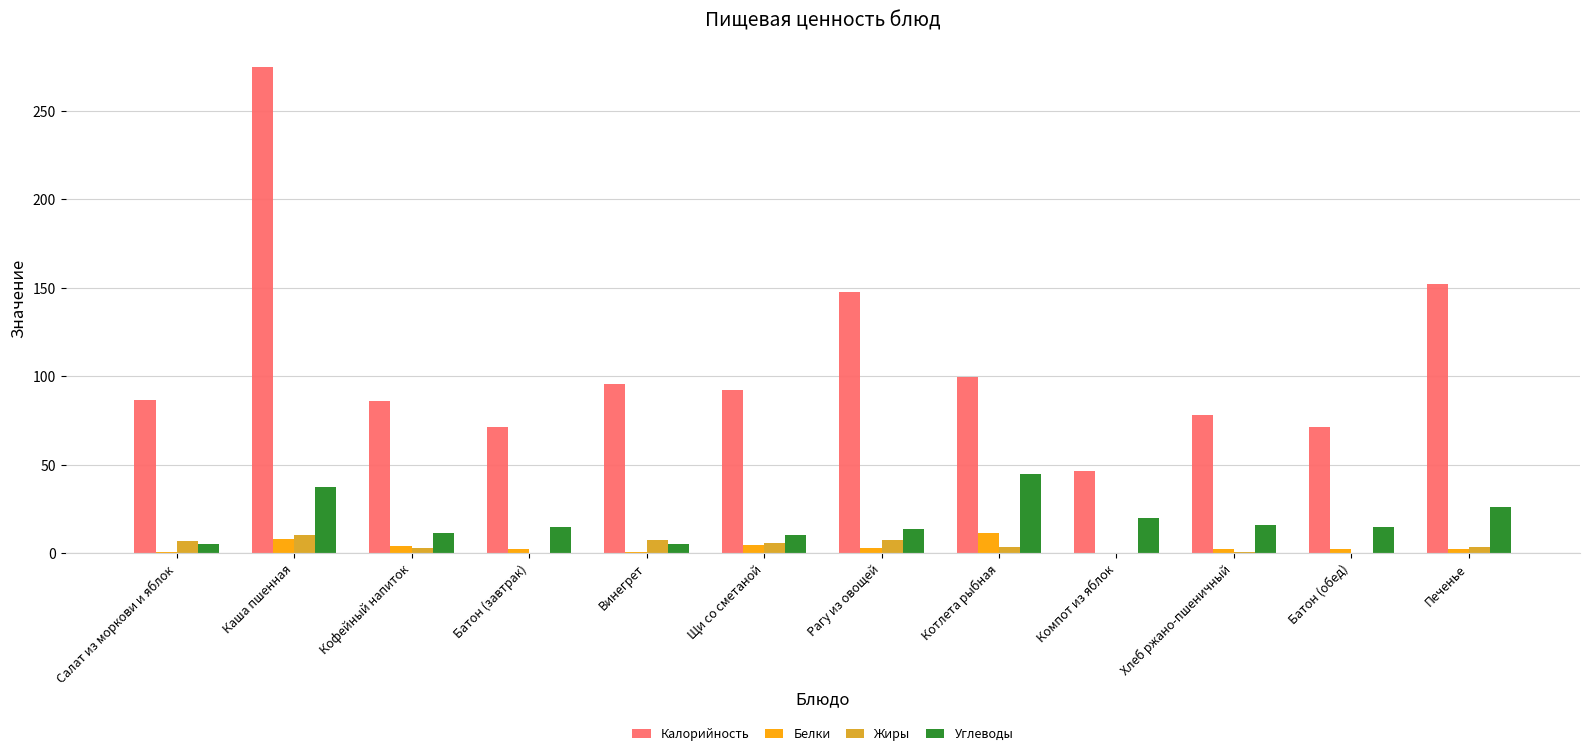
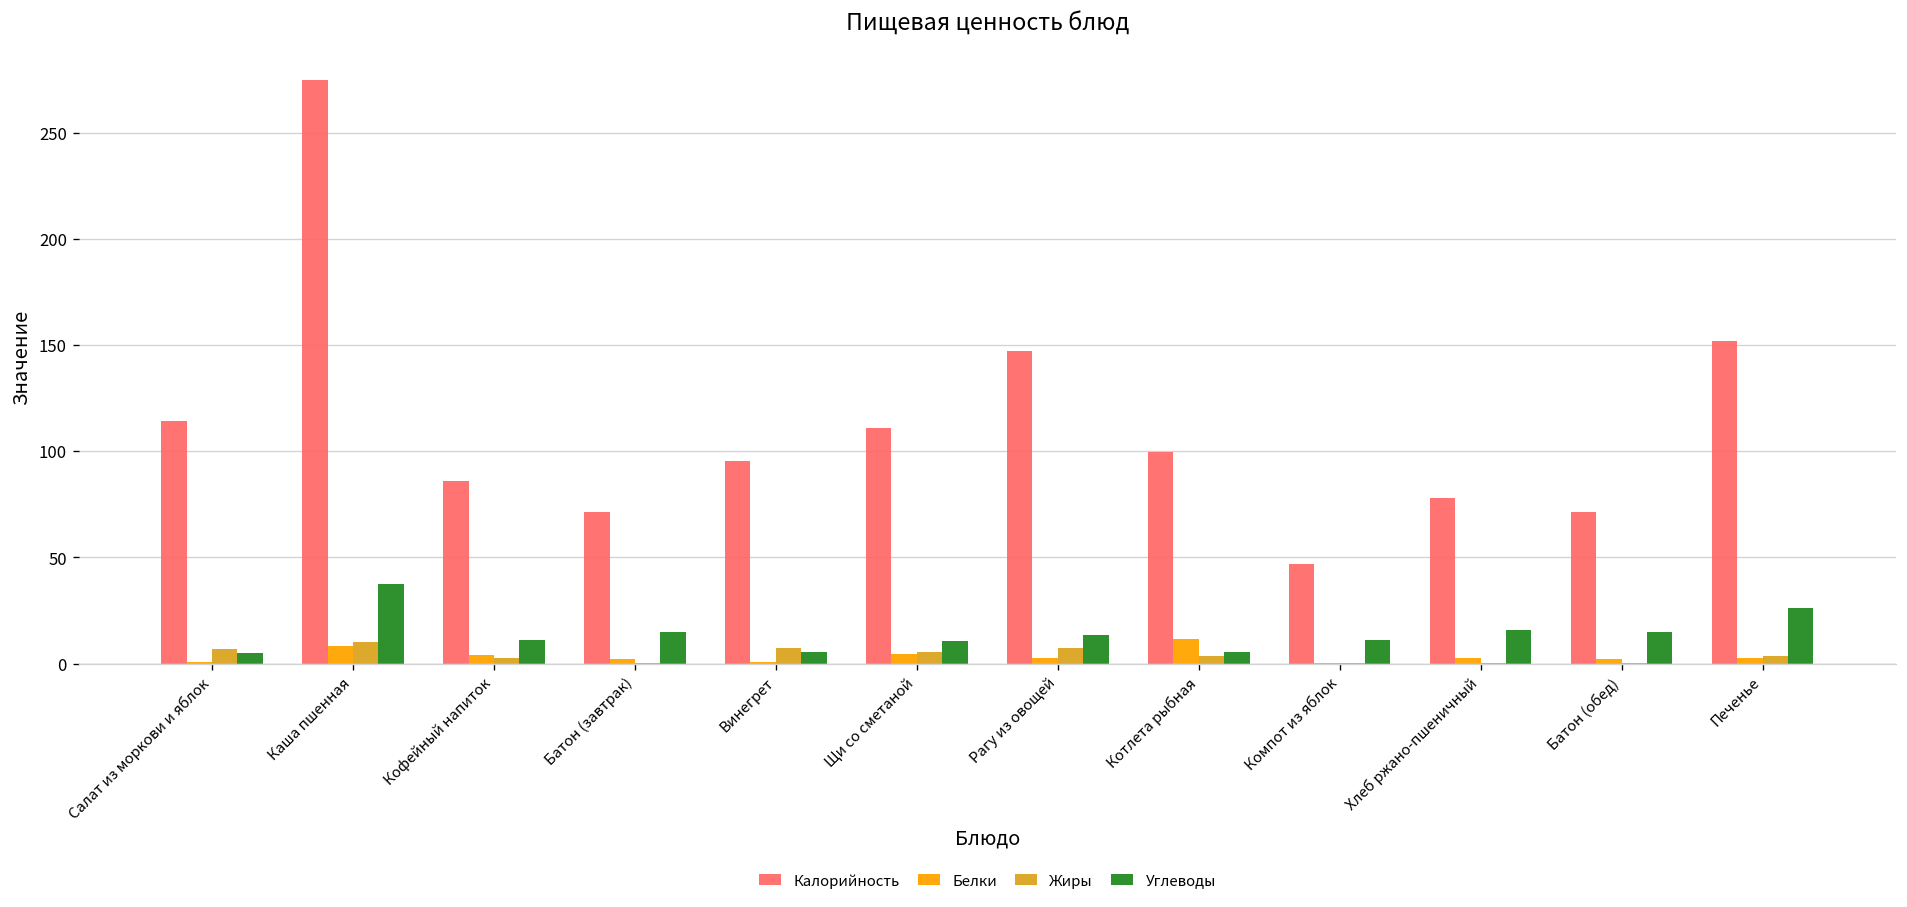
  {
    "Калорийность": {
-     "Салат из моркови и яблок": 87,
+     "Салат из моркови и яблок": 114,
      "Каша пшенная": 275,
      "Кофейный напиток": 86,
      "Батон (завтрак)": 71,
      "Винегрет": 96,
-     "Щи со сметаной": 92,
+     "Щи со сметаной": 111,
      "Рагу из овощей": 147,
      "Котлета рыбная": 100,
      "Компот из яблок": 47,
      "Хлеб ржано-пшеничный": 78,
      "Батон (обед)": 71,
      "Печенье": 152
    },
    "Углеводы": {
      "Салат из моркови и яблок": 5,
      "Каша пшенная": 38,
      "Кофейный напиток": 11,
      "Батон (завтрак)": 15,
      "Винегрет": 5,
      "Щи со сметаной": 11,
      "Рагу из овощей": 14,
-     "Котлета рыбная": 45,
-     "Компот из яблок": 20,
+     "Котлета рыбная": 6,
+     "Компот из яблок": 11,
      "Хлеб ржано-пшеничный": 16,
      "Батон (обед)": 15,
      "Печенье": 26
    }
  }
